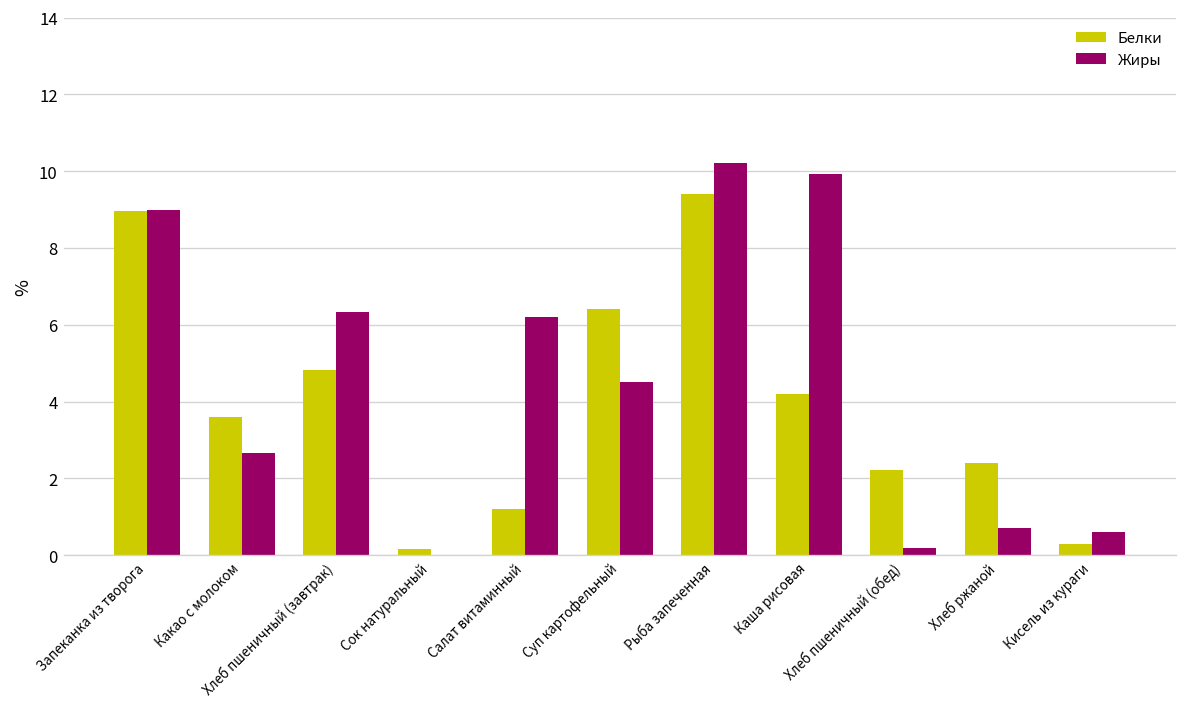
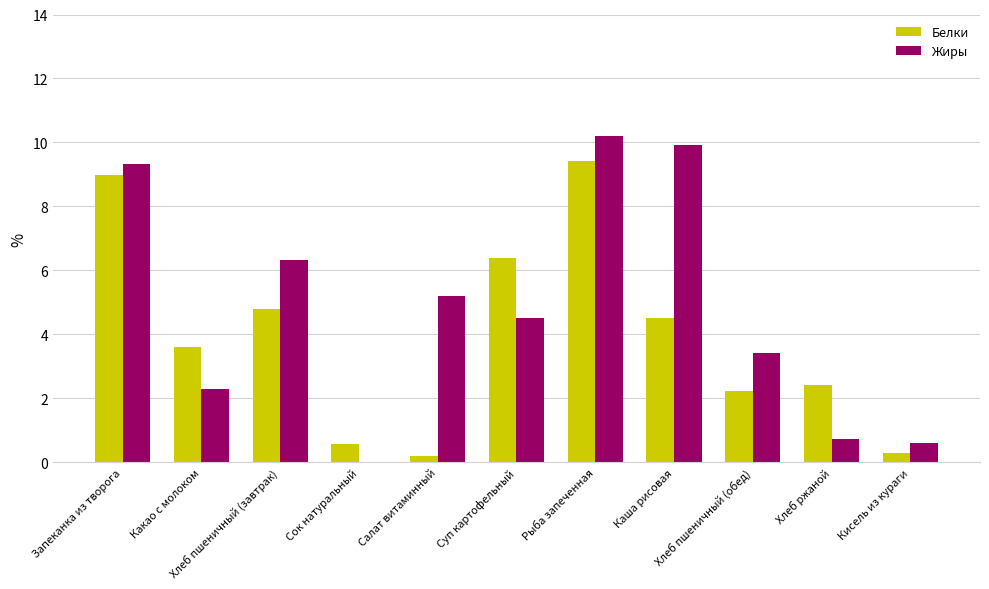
  {
    "Белки": {
      "Запеканка из творога": 9.0,
      "Какао с молоком": 3.6,
      "Хлеб пшеничный (завтрак)": 4.8,
-     "Сок натуральный": 0.2,
-     "Салат витаминный": 1.2,
+     "Сок натуральный": 0.6,
+     "Салат витаминный": 0.2,
      "Суп картофельный": 6.4,
      "Рыба запеченная": 9.4,
-     "Каша рисовая": 4.2,
+     "Каша рисовая": 4.5,
      "Хлеб пшеничный (обед)": 2.2,
      "Хлеб ржаной": 2.4,
      "Кисель из кураги": 0.3
    },
    "Жиры": {
-     "Запеканка из творога": 9.0,
-     "Какао с молоком": 2.7,
+     "Запеканка из творога": 9.3,
+     "Какао с молоком": 2.3,
      "Хлеб пшеничный (завтрак)": 6.3,
      "Сок натуральный": 0.0,
-     "Салат витаминный": 6.2,
+     "Салат витаминный": 5.2,
      "Суп картофельный": 4.5,
      "Рыба запеченная": 10.2,
      "Каша рисовая": 9.9,
-     "Хлеб пшеничный (обед)": 0.2,
+     "Хлеб пшеничный (обед)": 3.4,
      "Хлеб ржаной": 0.7,
      "Кисель из кураги": 0.6
    }
  }
